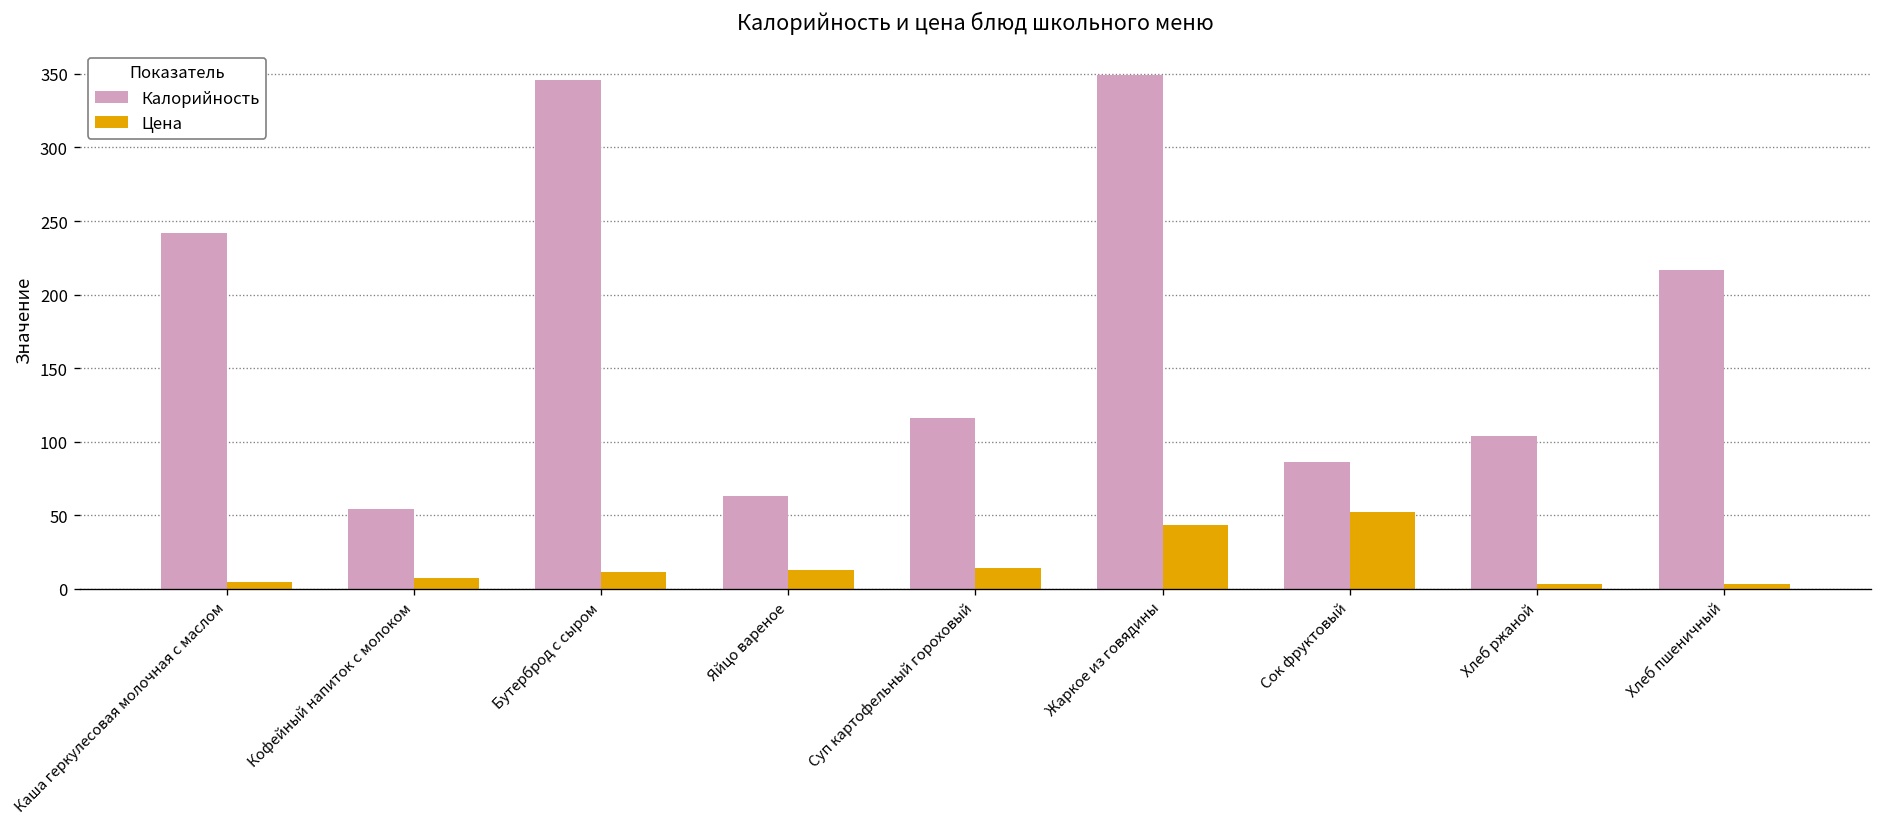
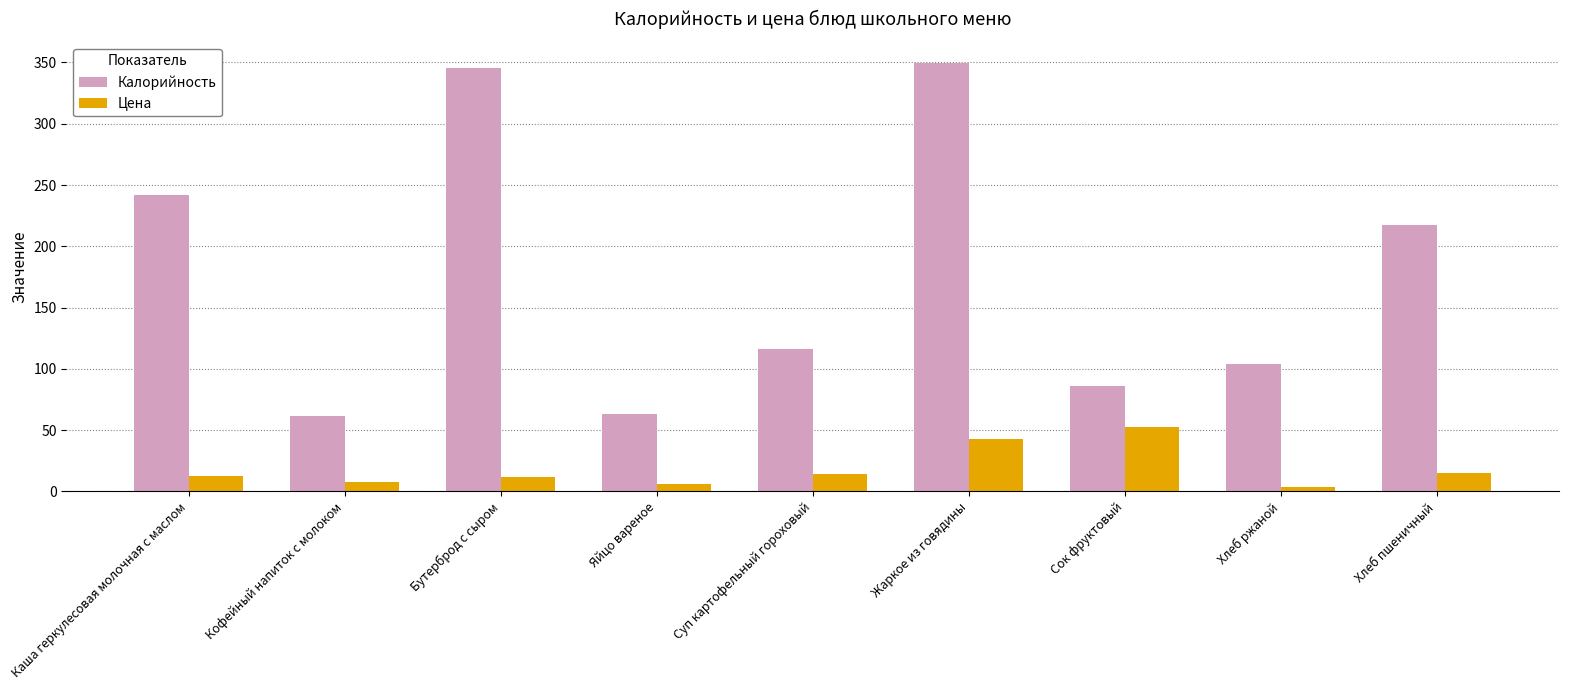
  {
    "Калорийность": {
      "Каша геркулесовая молочная с маслом": 242,
-     "Кофейный напиток с молоком": 55,
+     "Кофейный напиток с молоком": 62,
      "Бутерброд с сыром": 346,
      "Яйцо вареное": 63,
      "Суп картофельный гороховый": 116,
      "Жаркое из говядины": 349,
      "Сок фруктовый": 86,
      "Хлеб ржаной": 104,
      "Хлеб пшеничный": 217
    },
    "Цена": {
-     "Каша геркулесовая молочная с маслом": 5,
+     "Каша геркулесовая молочная с маслом": 12,
      "Кофейный напиток с молоком": 7,
      "Бутерброд с сыром": 12,
-     "Яйцо вареное": 13,
+     "Яйцо вареное": 6,
      "Суп картофельный гороховый": 14,
      "Жаркое из говядины": 43,
      "Сок фруктовый": 52,
      "Хлеб ржаной": 4,
-     "Хлеб пшеничный": 4
+     "Хлеб пшеничный": 15
    }
  }
